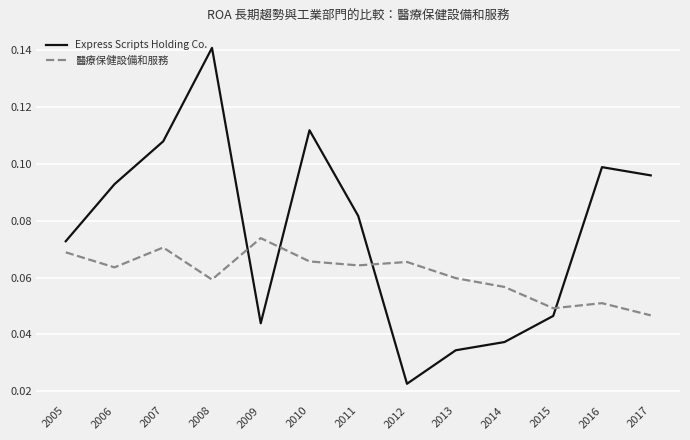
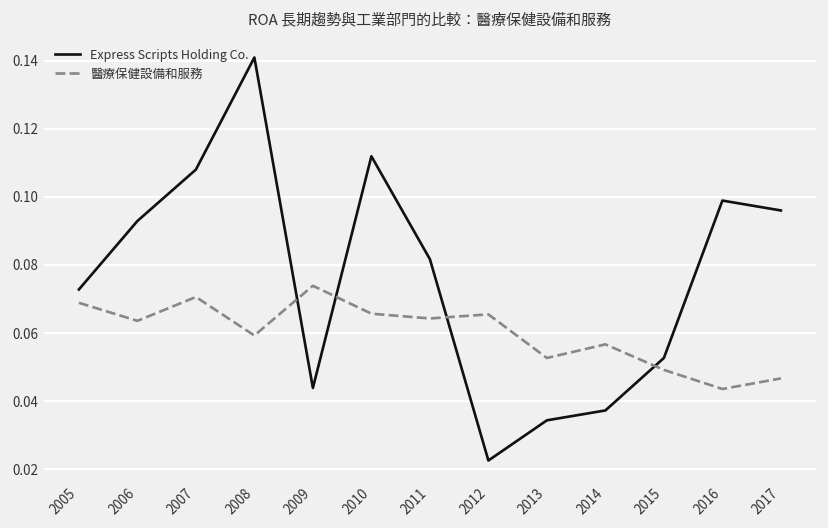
  {
    "Express Scripts Holding Co.": {
      "2005": 0.073,
      "2006": 0.093,
      "2007": 0.108,
      "2008": 0.141,
      "2009": 0.044,
      "2010": 0.112,
      "2011": 0.082,
      "2012": 0.023,
      "2013": 0.034,
      "2014": 0.037,
-     "2015": 0.047,
+     "2015": 0.053,
      "2016": 0.099,
      "2017": 0.096
    },
    "醫療保健設備和服務": {
      "2005": 0.069,
      "2006": 0.064,
      "2007": 0.071,
      "2008": 0.059,
      "2009": 0.074,
      "2010": 0.066,
      "2011": 0.064,
      "2012": 0.066,
-     "2013": 0.060,
+     "2013": 0.053,
      "2014": 0.057,
      "2015": 0.049,
-     "2016": 0.051,
+     "2016": 0.044,
      "2017": 0.047
    }
  }
